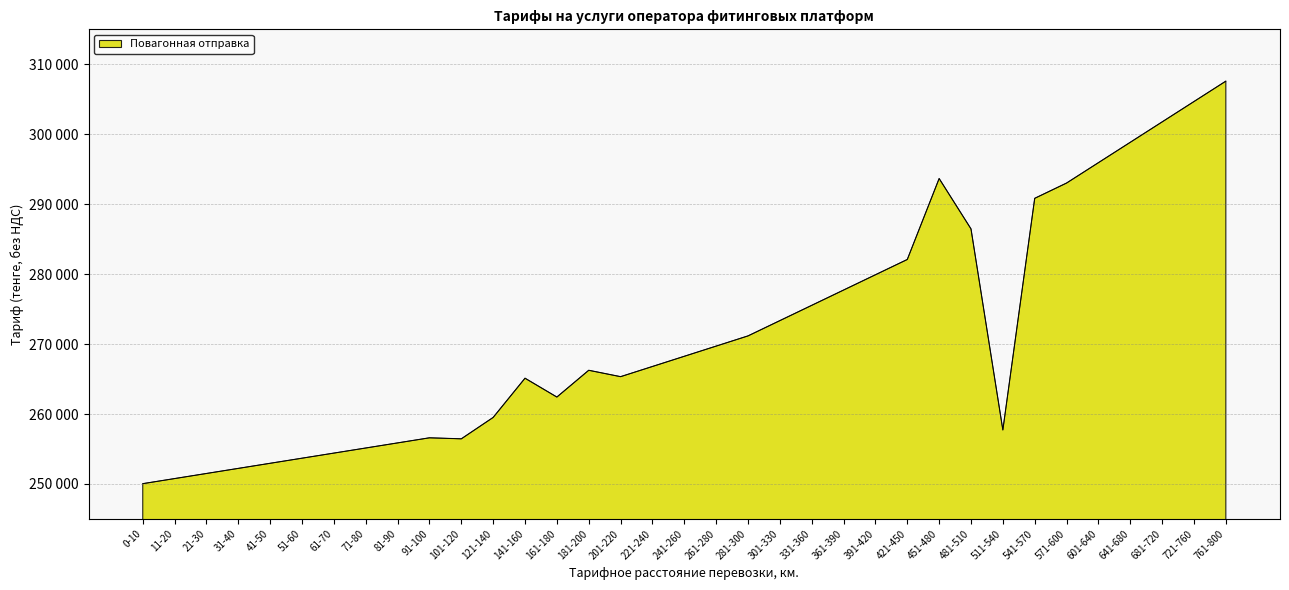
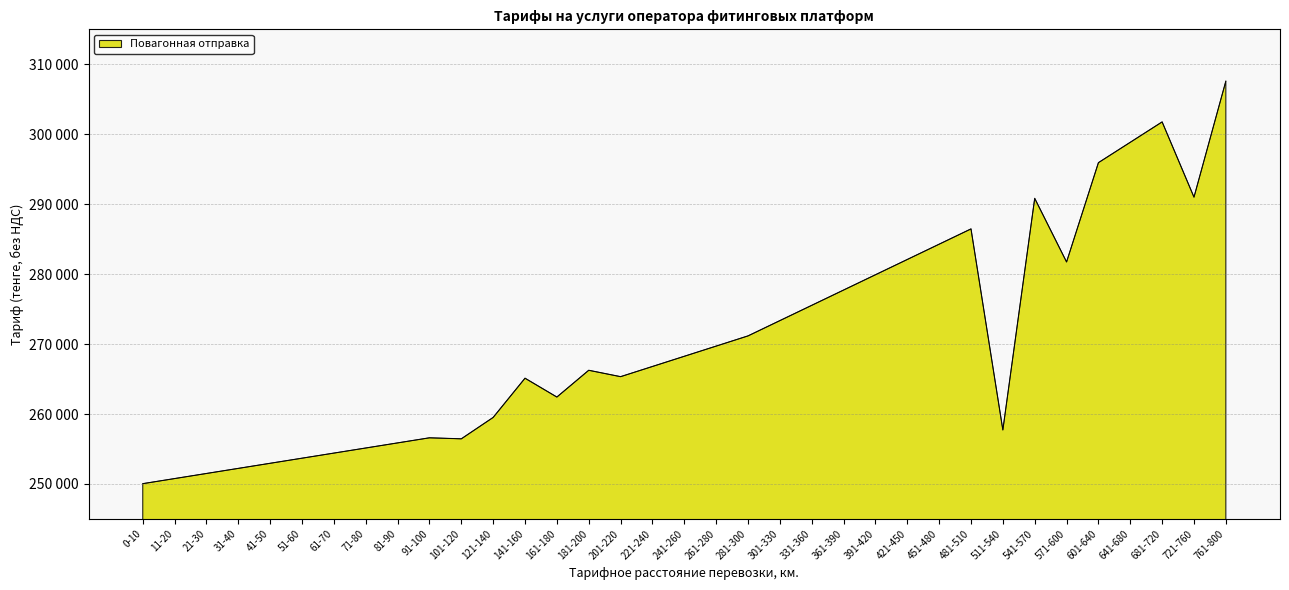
  {
    "0-10": 250000,
    "11-20": 251000,
    "21-30": 251000,
    "31-40": 252000,
    "41-50": 253000,
    "51-60": 254000,
    "61-70": 254000,
    "71-80": 255000,
    "81-90": 256000,
    "91-100": 257000,
    "101-120": 256000,
    "121-140": 260000,
    "141-160": 265000,
    "161-180": 262000,
    "181-200": 266000,
    "201-220": 265000,
    "221-240": 267000,
    "241-260": 268000,
    "261-280": 270000,
    "281-300": 271000,
    "301-330": 273000,
    "331-360": 276000,
    "361-390": 278000,
    "391-420": 280000,
    "421-450": 282000,
-   "451-480": 294000,
+   "451-480": 284000,
    "481-510": 286000,
    "511-540": 258000,
    "541-570": 291000,
-   "571-600": 293000,
+   "571-600": 282000,
    "601-640": 296000,
    "641-680": 299000,
    "681-720": 302000,
-   "721-760": 305000,
+   "721-760": 291000,
    "761-800": 308000
  }
